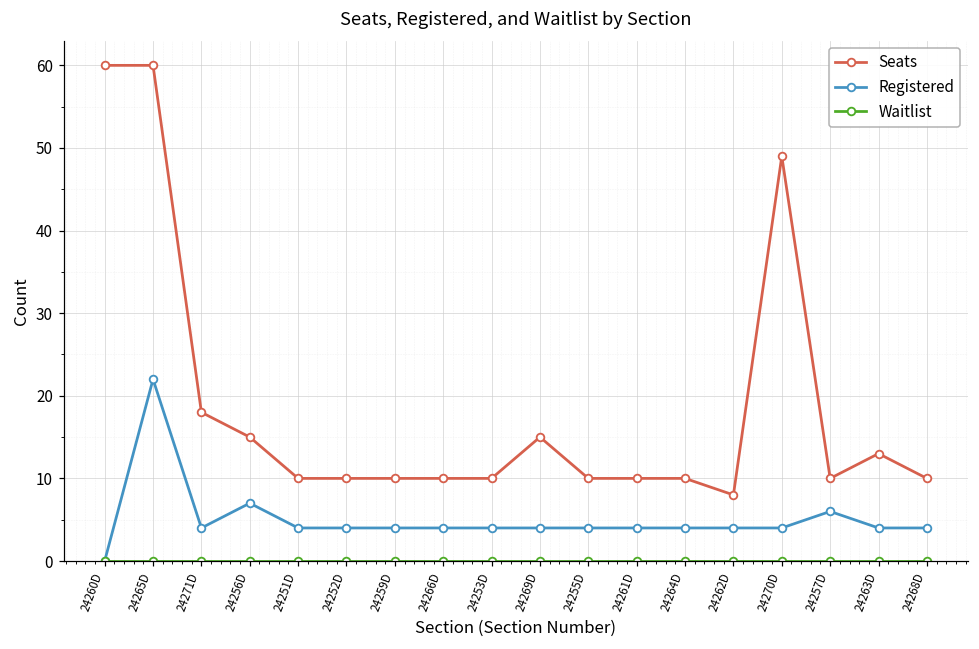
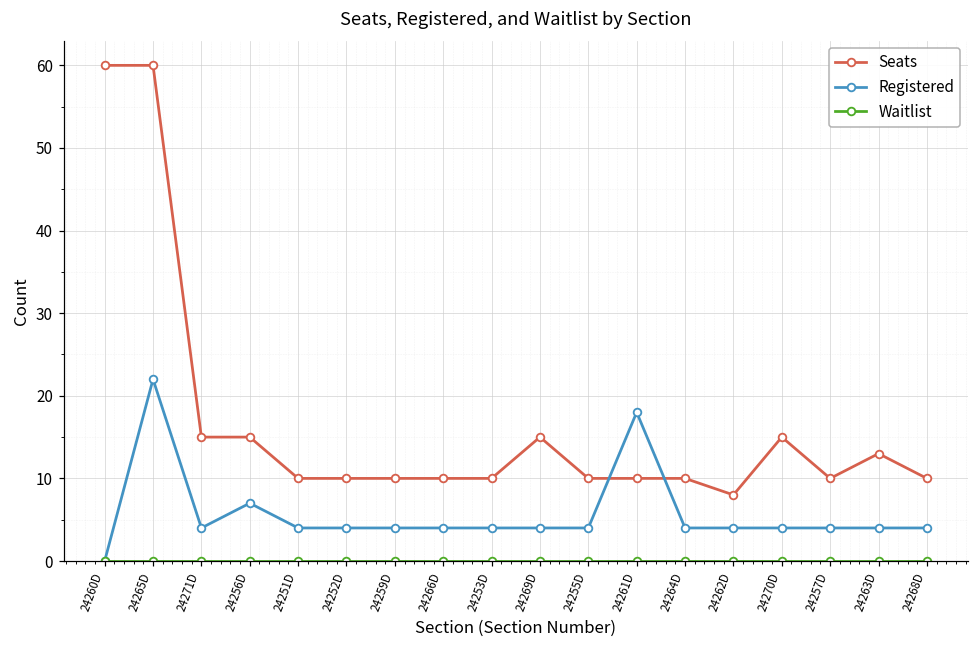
  {
    "Seats": {
      "24260D": 60,
      "24265D": 60,
-     "24271D": 18,
+     "24271D": 15,
      "24256D": 15,
      "24251D": 10,
      "24252D": 10,
      "24259D": 10,
      "24266D": 10,
      "24253D": 10,
      "24269D": 15,
      "24255D": 10,
      "24261D": 10,
      "24264D": 10,
      "24262D": 8,
-     "24270D": 49,
+     "24270D": 15,
      "24257D": 10,
      "24263D": 13,
      "24268D": 10
    },
    "Registered": {
      "24265D": 22,
      "24271D": 4,
      "24256D": 7,
      "24251D": 4,
      "24252D": 4,
      "24259D": 4,
      "24266D": 4,
      "24253D": 4,
      "24269D": 4,
      "24255D": 4,
-     "24261D": 4,
+     "24261D": 18,
      "24264D": 4,
      "24262D": 4,
      "24270D": 4,
-     "24257D": 6,
+     "24257D": 4,
      "24263D": 4,
      "24268D": 4
    },
    "Waitlist": {
      "24265D": 0,
      "24271D": 0,
      "24256D": 0,
      "24251D": 0,
      "24252D": 0,
      "24259D": 0,
      "24266D": 0,
      "24253D": 0,
      "24269D": 0,
      "24255D": 0,
      "24261D": 0,
      "24264D": 0,
      "24262D": 0,
      "24270D": 0,
      "24257D": 0,
      "24263D": 0,
      "24268D": 0
    }
  }
